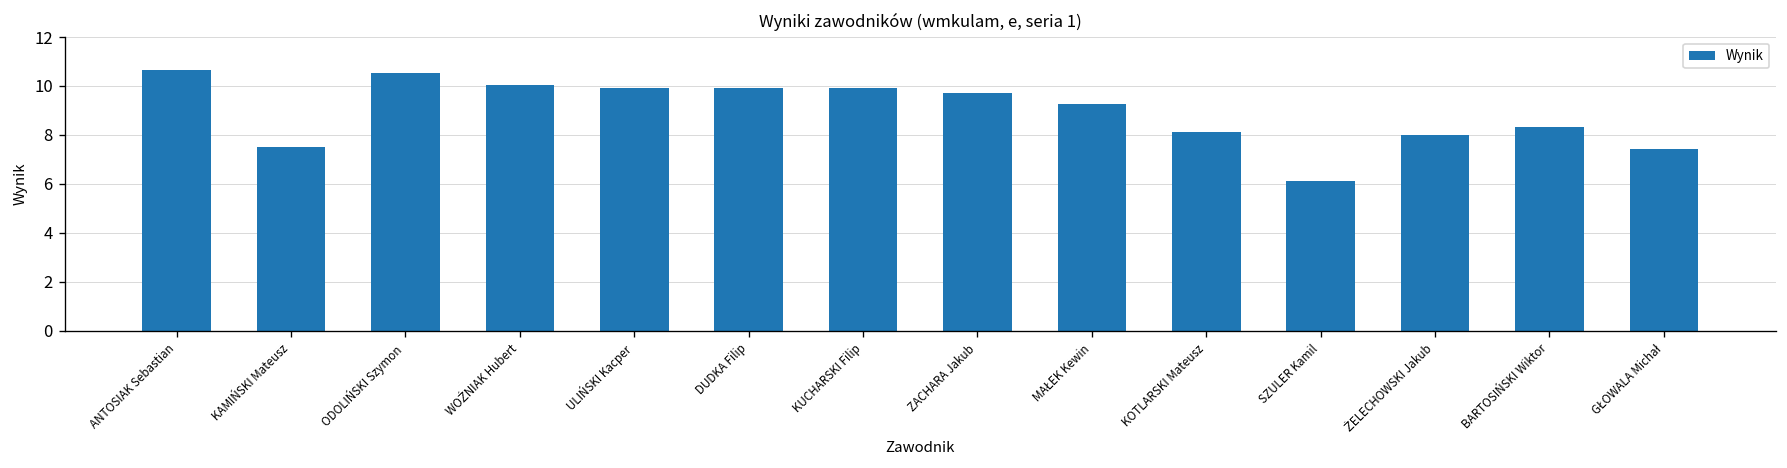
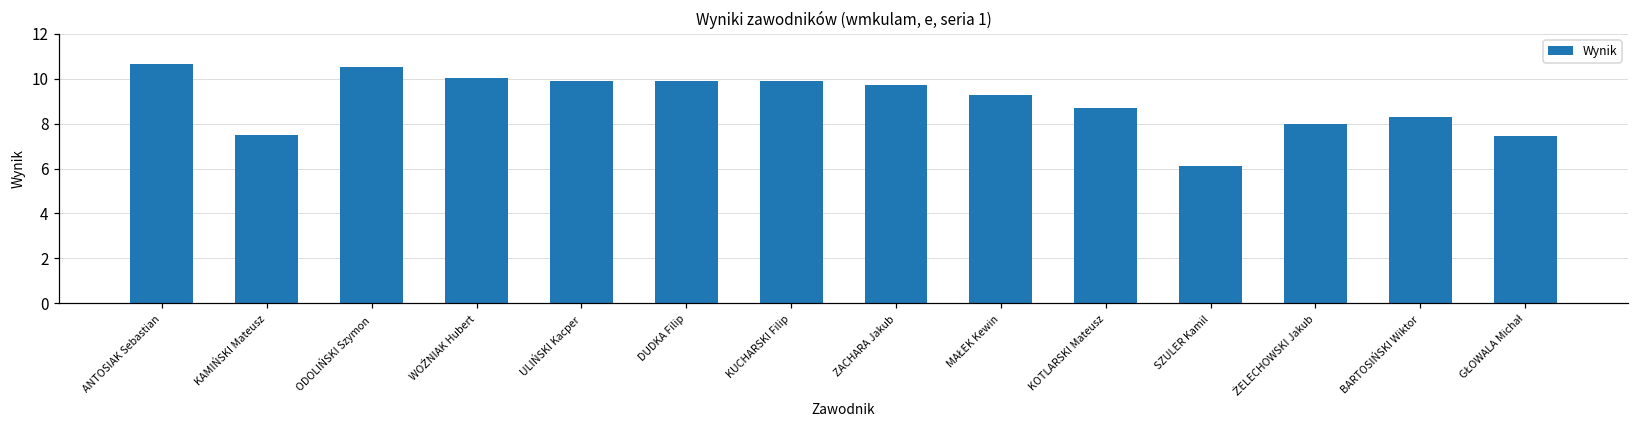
  {
    "ANTOSIAK Sebastian": 10.6,
    "KAMIŃSKI Mateusz": 7.5,
    "ODOLIŃSKI Szymon": 10.5,
    "WOŹNIAK Hubert": 10.0,
    "ULIŃSKI Kacper": 9.9,
    "DUDKA Filip": 9.9,
    "KUCHARSKI Filip": 9.9,
    "ZACHARA Jakub": 9.7,
    "MAŁEK Kewin": 9.3,
-   "KOTLARSKI Mateusz": 8.1,
+   "KOTLARSKI Mateusz": 8.7,
    "SZULER Kamil": 6.1,
    "ŻELECHOWSKI Jakub": 8.0,
    "BARTOSIŃSKI Wiktor": 8.3,
    "GŁOWALA Michał": 7.4
  }
